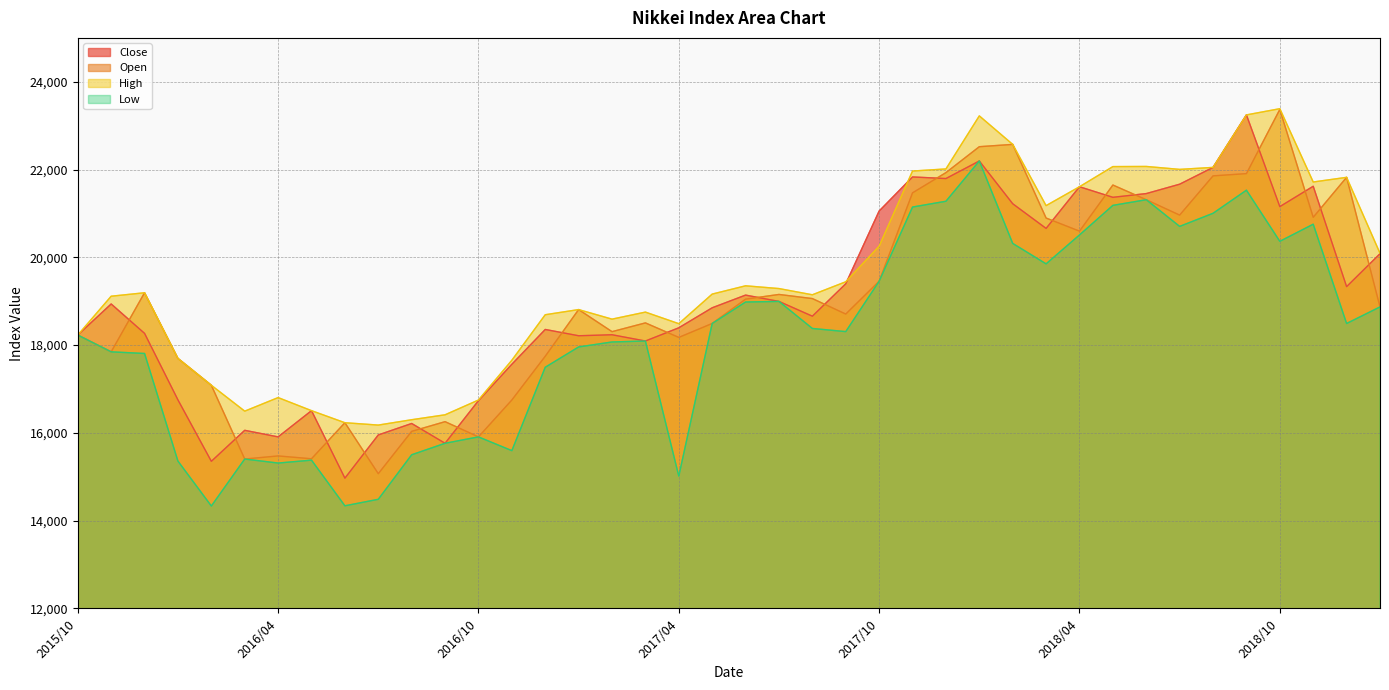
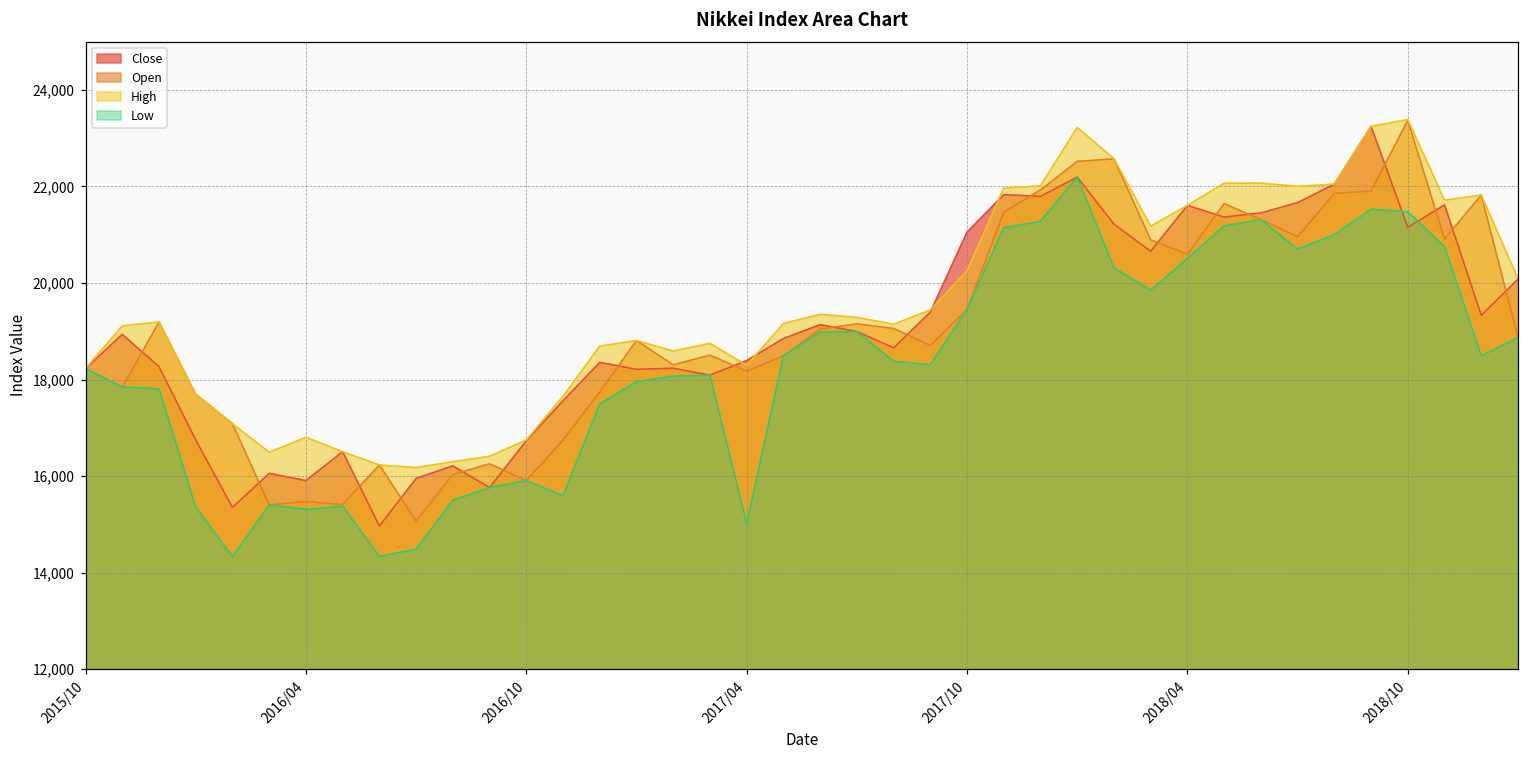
  {
    "High": {
      "2016/04": "16,800",
-     "2017/04": "18,500",
+     "2017/04": "18,300",
      "2017/10": "20,300"
    },
    "Low": {
      "2016/04": "15,300",
      "2017/04": "15,000",
      "2018/04": "20,500",
-     "2018/10": "20,400"
+     "2018/10": "21,500"
    }
  }
